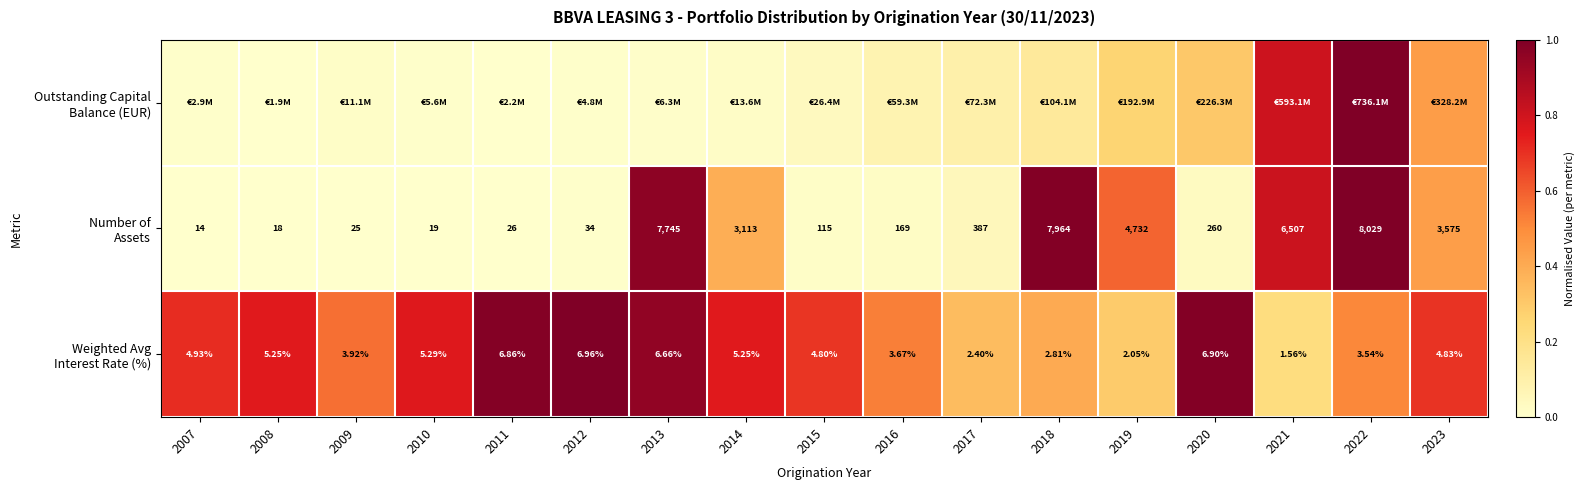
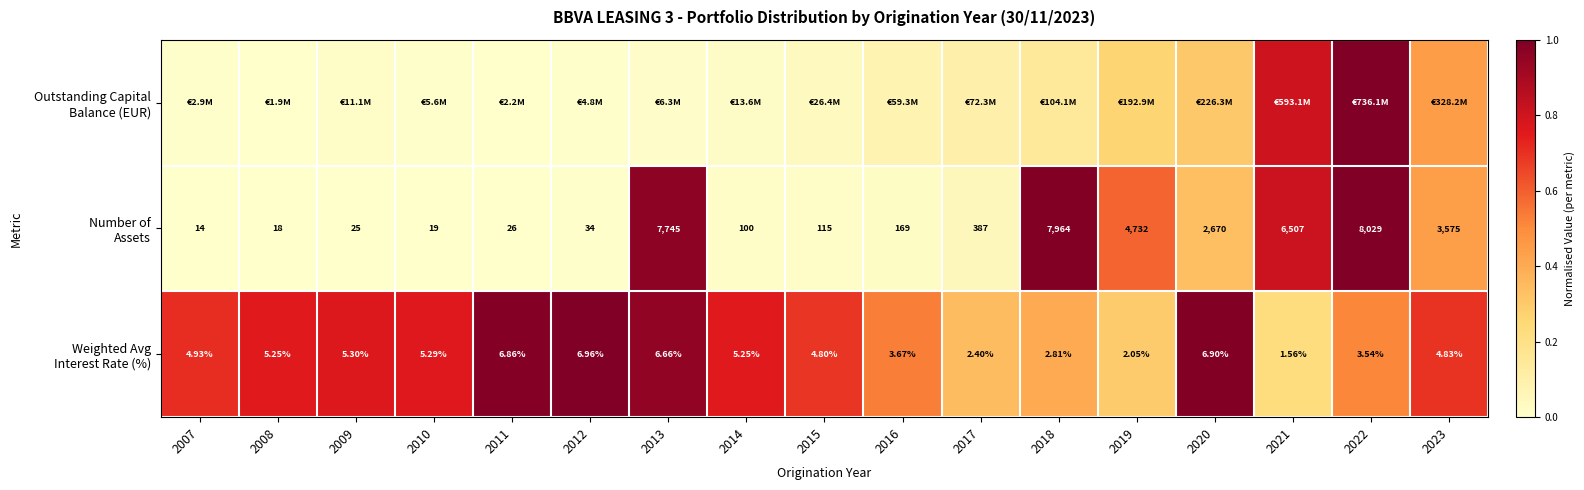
  {
    "Outstanding Capital Balance (EUR)": {
      "2007": "€2.9M",
      "2008": "€1.9M",
      "2009": "€11.1M",
      "2010": "€5.6M",
      "2011": "€2.2M",
      "2012": "€4.8M",
      "2013": "€6.3M",
      "2014": "€13.6M",
      "2015": "€26.4M",
      "2016": "€59.3M",
      "2017": "€72.3M",
      "2018": "€104.1M",
      "2019": "€192.9M",
      "2020": "€226.3M",
      "2021": "€593.1M",
      "2022": "€736.1M",
      "2023": "€328.2M"
    },
    "Number of Assets": {
      "2007": "14",
      "2008": "18",
      "2009": "25",
      "2010": "19",
      "2011": "26",
      "2012": "34",
      "2013": "7,745",
-     "2014": "3,113",
+     "2014": "100",
      "2015": "115",
      "2016": "169",
      "2017": "387",
      "2018": "7,964",
      "2019": "4,732",
-     "2020": "260",
+     "2020": "2,670",
      "2021": "6,507",
      "2022": "8,029",
      "2023": "3,575"
    },
    "Weighted Avg Interest Rate (%)": {
      "2007": "4.93%",
      "2008": "5.25%",
-     "2009": "3.92%",
+     "2009": "5.30%",
      "2010": "5.29%",
      "2011": "6.86%",
      "2012": "6.96%",
      "2013": "6.66%",
      "2014": "5.25%",
      "2015": "4.80%",
      "2016": "3.67%",
      "2017": "2.40%",
      "2018": "2.81%",
      "2019": "2.05%",
      "2020": "6.90%",
      "2021": "1.56%",
      "2022": "3.54%",
      "2023": "4.83%"
    }
  }
